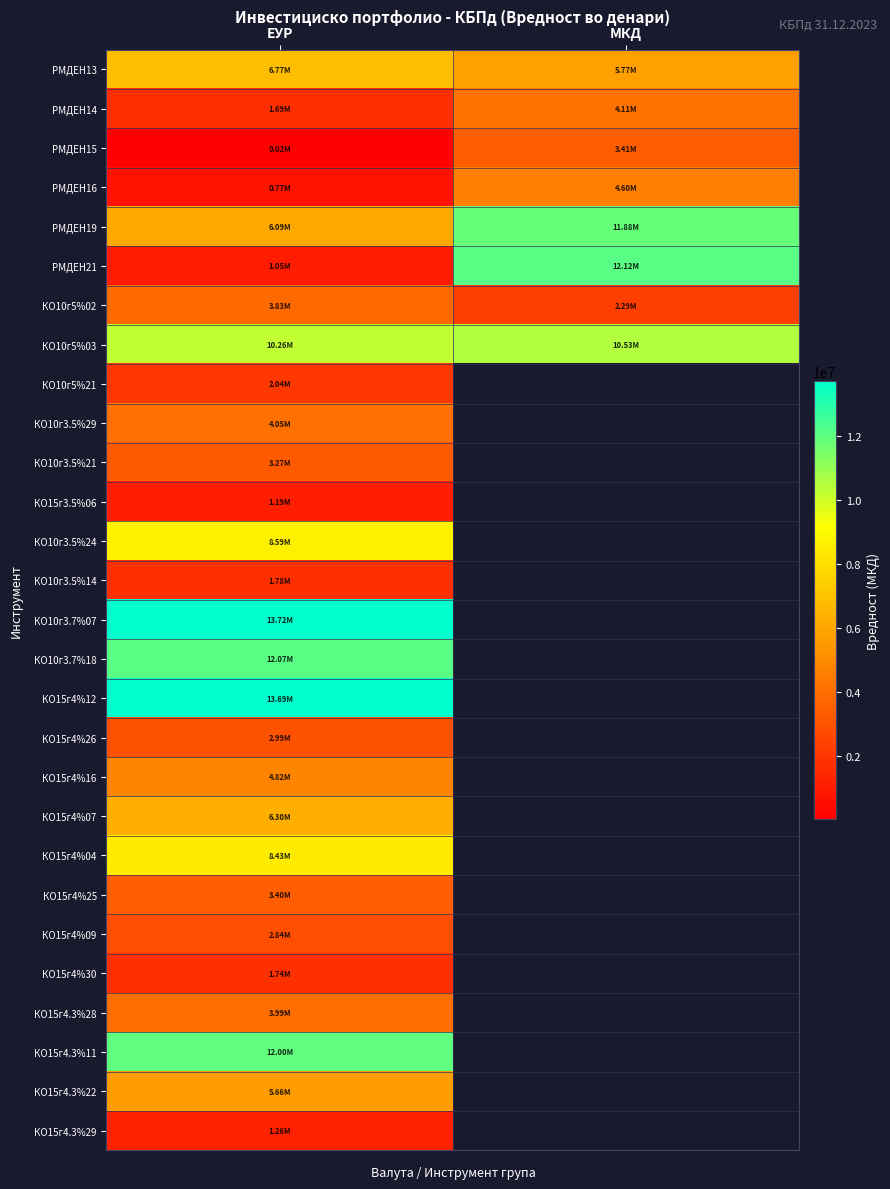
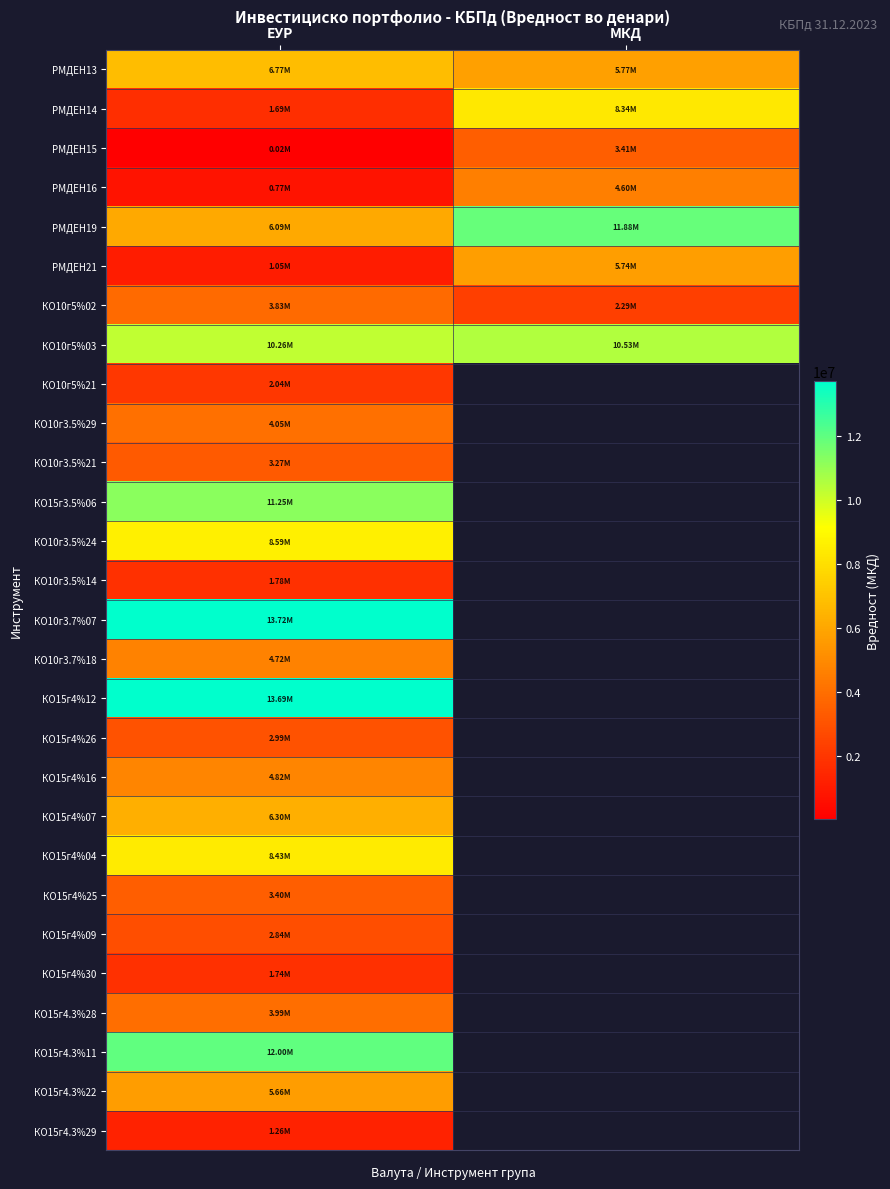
  {
    "РМДЕН13": {
      "ЕУР": "6.77M",
      "МКД": "5.77M"
    },
    "РМДЕН14": {
      "ЕУР": "1.69M",
-     "МКД": "4.11M"
+     "МКД": "8.34M"
    },
    "РМДЕН15": {
      "ЕУР": "0.02M",
      "МКД": "3.41M"
    },
    "РМДЕН16": {
      "ЕУР": "0.77M",
      "МКД": "4.60M"
    },
    "РМДЕН19": {
      "ЕУР": "6.09M",
      "МКД": "11.88M"
    },
    "РМДЕН21": {
      "ЕУР": "1.05M",
-     "МКД": "12.12M"
+     "МКД": "5.74M"
    },
    "КО10г5%02": {
      "ЕУР": "3.83M",
      "МКД": "2.29M"
    },
    "КО10г5%03": {
      "ЕУР": "10.26M",
      "МКД": "10.53M"
    },
    "КО10г5%21": {
      "ЕУР": "2.04M"
    },
    "КО10г3.5%29": {
      "ЕУР": "4.05M"
    },
    "КО10г3.5%21": {
      "ЕУР": "3.27M"
    },
    "КО15г3.5%06": {
-     "ЕУР": "1.19M"
+     "ЕУР": "11.25M"
    },
    "КО10г3.5%24": {
      "ЕУР": "8.59M"
    },
    "КО10г3.5%14": {
      "ЕУР": "1.78M"
    },
    "КО10г3.7%07": {
      "ЕУР": "13.72M"
    },
    "КО10г3.7%18": {
-     "ЕУР": "12.07M"
+     "ЕУР": "4.72M"
    },
    "КО15г4%12": {
      "ЕУР": "13.69M"
    },
    "КО15г4%26": {
      "ЕУР": "2.99M"
    },
    "КО15г4%16": {
      "ЕУР": "4.82M"
    },
    "КО15г4%07": {
      "ЕУР": "6.30M"
    },
    "КО15г4%04": {
      "ЕУР": "8.43M"
    },
    "КО15г4%25": {
      "ЕУР": "3.40M"
    },
    "КО15г4%09": {
      "ЕУР": "2.84M"
    },
    "КО15г4%30": {
      "ЕУР": "1.74M"
    },
    "КО15г4.3%28": {
      "ЕУР": "3.99M"
    },
    "КО15г4.3%11": {
      "ЕУР": "12.00M"
    },
    "КО15г4.3%22": {
      "ЕУР": "5.66M"
    },
    "КО15г4.3%29": {
      "ЕУР": "1.26M"
    }
  }
